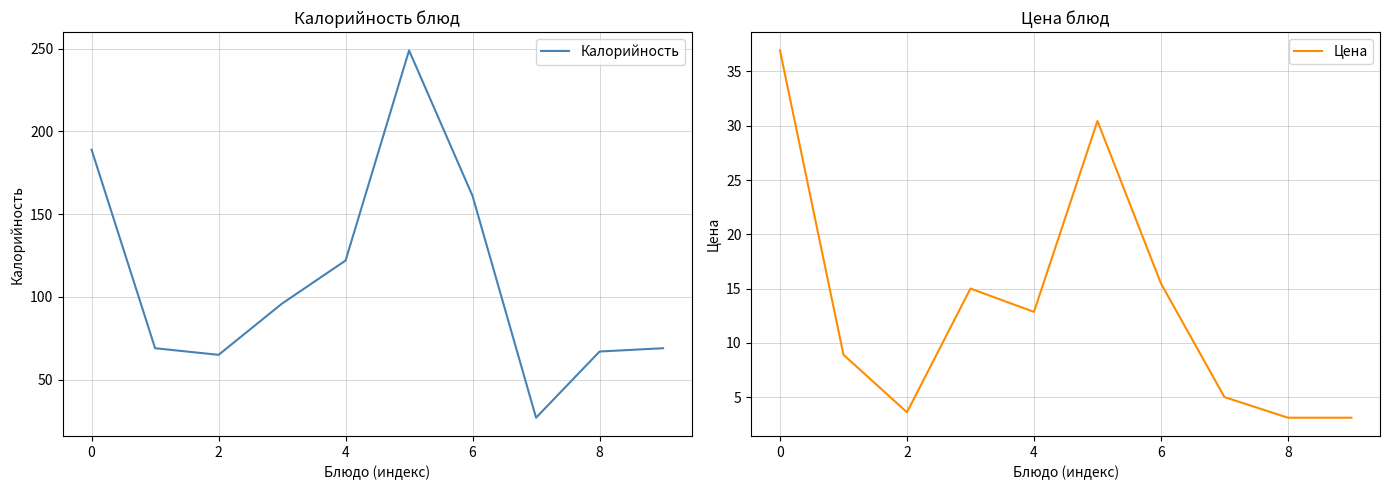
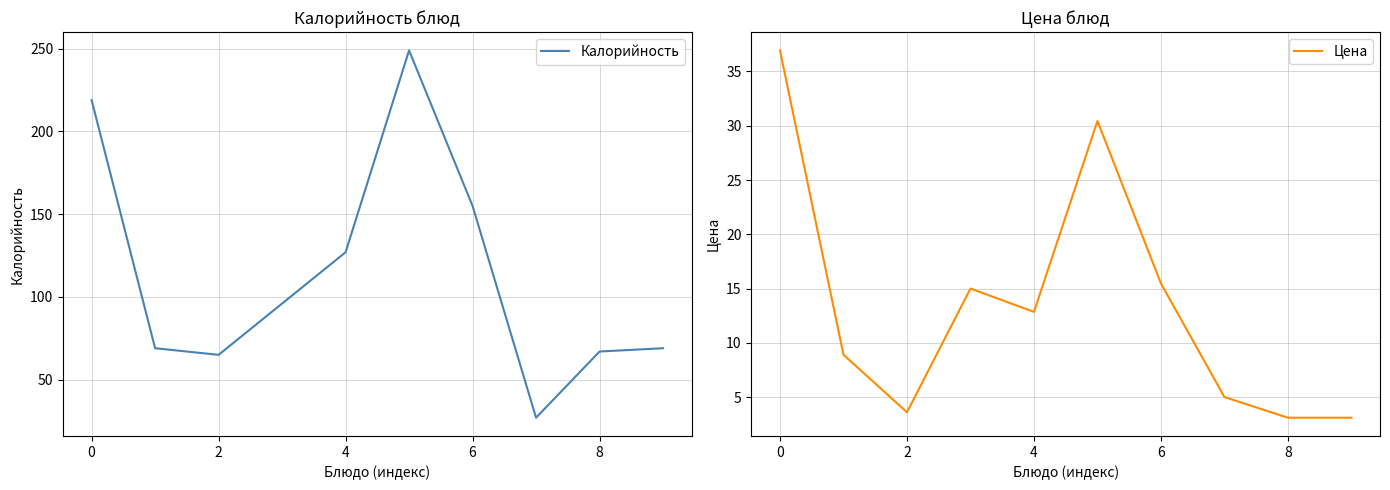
  {
    "Калорийность блюд": {
-     "0": 189,
+     "0": 219,
      "2": 65,
-     "4": 122,
-     "6": 161,
+     "4": 127,
+     "6": 155,
      "8": 67
    },
    "Цена блюд": {
      "0": 36.9,
      "2": 3.6,
      "4": 12.9,
      "6": 15.5,
      "8": 3.1
    }
  }
